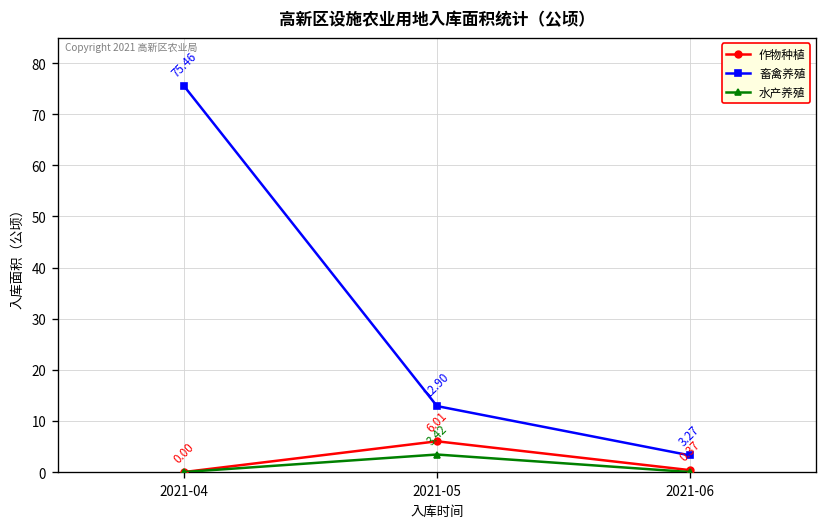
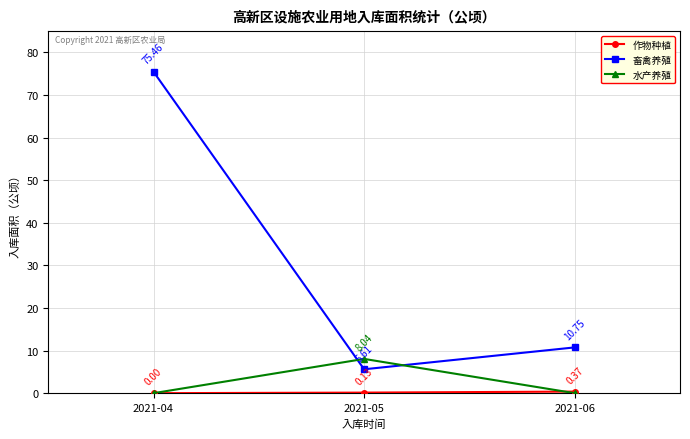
  {
    "作物种植": {
-     "2021-05": 6.01
+     "2021-05": 0.13
    },
    "畜禽养殖": {
      "2021-04": 75.46,
-     "2021-05": 12.90,
-     "2021-06": 3.27
+     "2021-05": 5.61,
+     "2021-06": 10.75
    },
    "水产养殖": {
-     "2021-05": 3.42
+     "2021-05": 8.04
    }
  }
